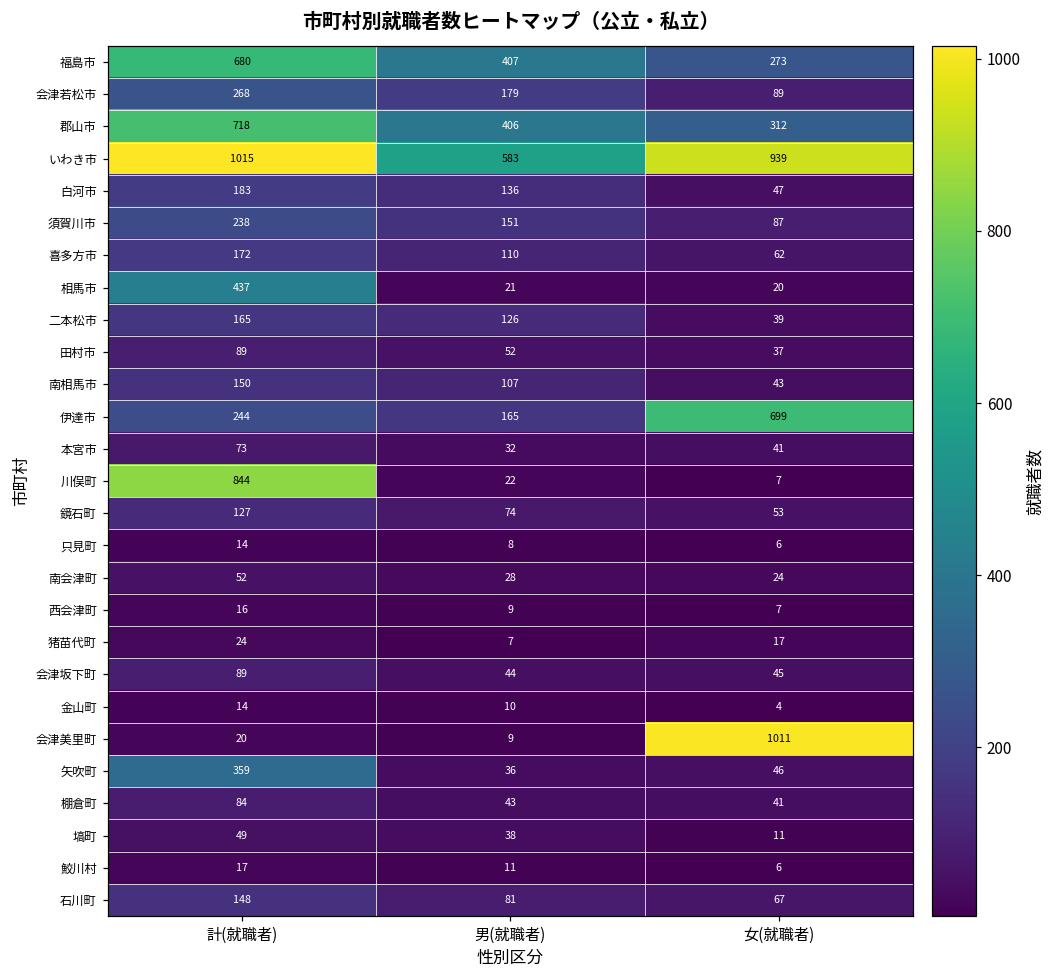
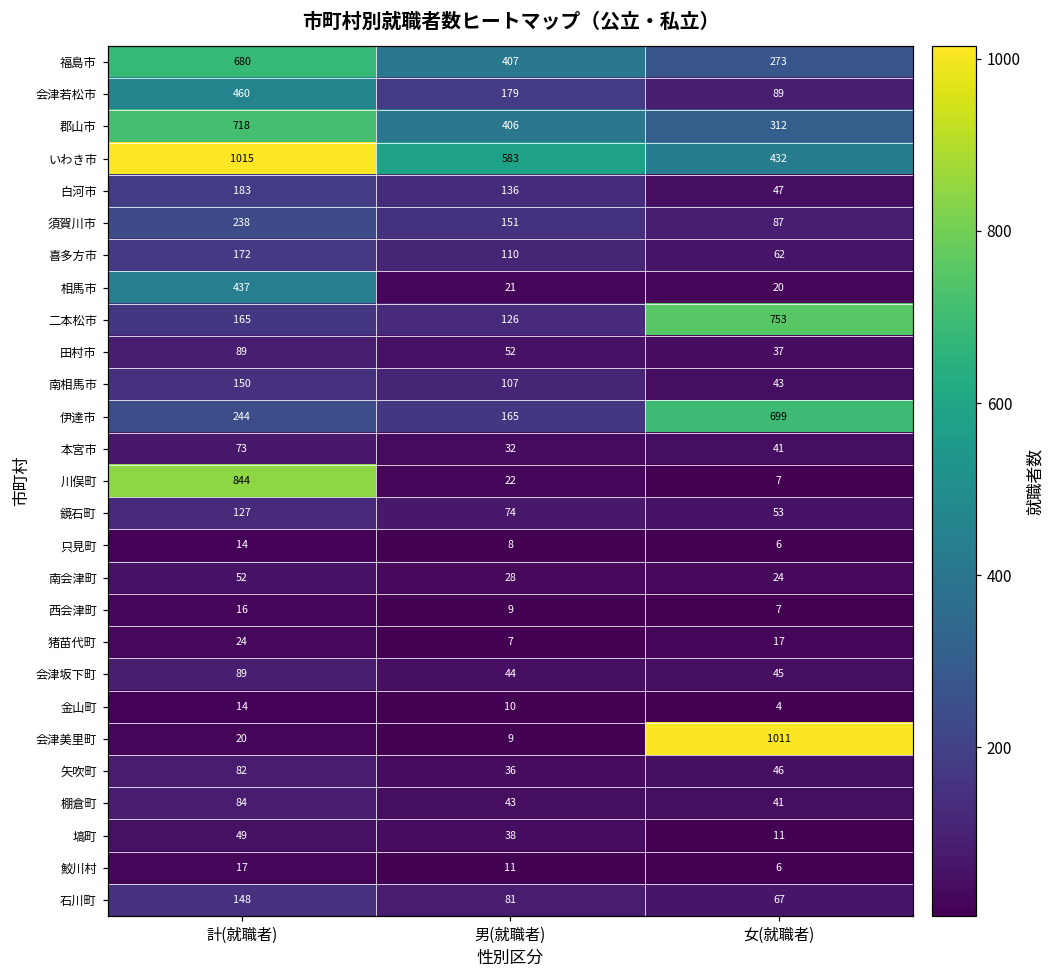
  {
    "福島市": {
      "計(就職者)": 680,
      "男(就職者)": 407,
      "女(就職者)": 273
    },
    "会津若松市": {
-     "計(就職者)": 268,
+     "計(就職者)": 460,
      "男(就職者)": 179,
      "女(就職者)": 89
    },
    "郡山市": {
      "計(就職者)": 718,
      "男(就職者)": 406,
      "女(就職者)": 312
    },
    "いわき市": {
      "計(就職者)": 1015,
      "男(就職者)": 583,
-     "女(就職者)": 939
+     "女(就職者)": 432
    },
    "白河市": {
      "計(就職者)": 183,
      "男(就職者)": 136,
      "女(就職者)": 47
    },
    "須賀川市": {
      "計(就職者)": 238,
      "男(就職者)": 151,
      "女(就職者)": 87
    },
    "喜多方市": {
      "計(就職者)": 172,
      "男(就職者)": 110,
      "女(就職者)": 62
    },
    "相馬市": {
      "計(就職者)": 437,
      "男(就職者)": 21,
      "女(就職者)": 20
    },
    "二本松市": {
      "計(就職者)": 165,
      "男(就職者)": 126,
-     "女(就職者)": 39
+     "女(就職者)": 753
    },
    "田村市": {
      "計(就職者)": 89,
      "男(就職者)": 52,
      "女(就職者)": 37
    },
    "南相馬市": {
      "計(就職者)": 150,
      "男(就職者)": 107,
      "女(就職者)": 43
    },
    "伊達市": {
      "計(就職者)": 244,
      "男(就職者)": 165,
      "女(就職者)": 699
    },
    "本宮市": {
      "計(就職者)": 73,
      "男(就職者)": 32,
      "女(就職者)": 41
    },
    "川俣町": {
      "計(就職者)": 844,
      "男(就職者)": 22,
      "女(就職者)": 7
    },
    "鏡石町": {
      "計(就職者)": 127,
      "男(就職者)": 74,
      "女(就職者)": 53
    },
    "只見町": {
      "計(就職者)": 14,
      "男(就職者)": 8,
      "女(就職者)": 6
    },
    "南会津町": {
      "計(就職者)": 52,
      "男(就職者)": 28,
      "女(就職者)": 24
    },
    "西会津町": {
      "計(就職者)": 16,
      "男(就職者)": 9,
      "女(就職者)": 7
    },
    "猪苗代町": {
      "計(就職者)": 24,
      "男(就職者)": 7,
      "女(就職者)": 17
    },
    "会津坂下町": {
      "計(就職者)": 89,
      "男(就職者)": 44,
      "女(就職者)": 45
    },
    "金山町": {
      "計(就職者)": 14,
      "男(就職者)": 10,
      "女(就職者)": 4
    },
    "会津美里町": {
      "計(就職者)": 20,
      "男(就職者)": 9,
      "女(就職者)": 1011
    },
    "矢吹町": {
-     "計(就職者)": 359,
+     "計(就職者)": 82,
      "男(就職者)": 36,
      "女(就職者)": 46
    },
    "棚倉町": {
      "計(就職者)": 84,
      "男(就職者)": 43,
      "女(就職者)": 41
    },
    "塙町": {
      "計(就職者)": 49,
      "男(就職者)": 38,
      "女(就職者)": 11
    },
    "鮫川村": {
      "計(就職者)": 17,
      "男(就職者)": 11,
      "女(就職者)": 6
    },
    "石川町": {
      "計(就職者)": 148,
      "男(就職者)": 81,
      "女(就職者)": 67
    }
  }
